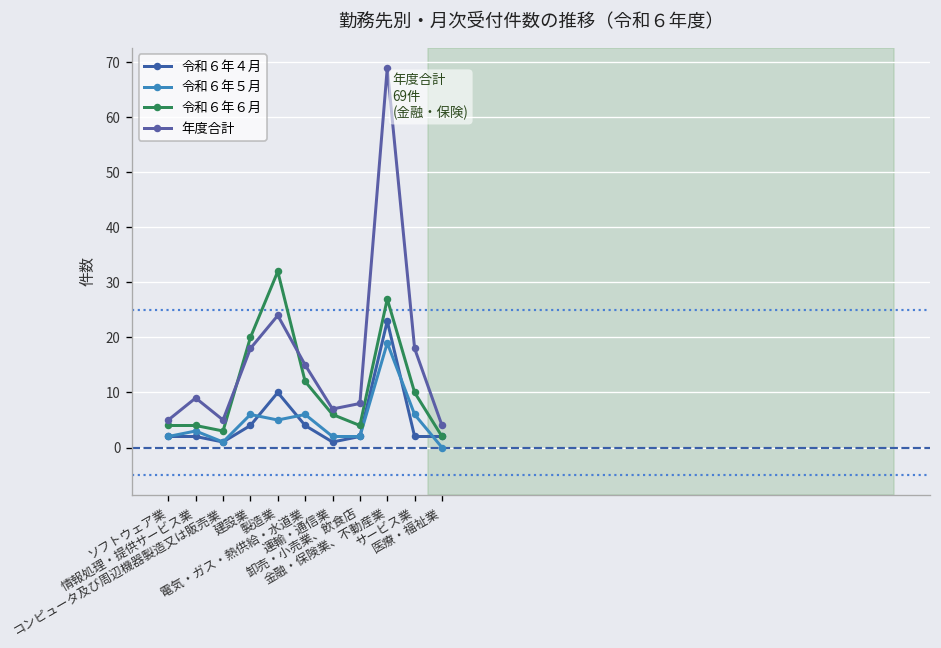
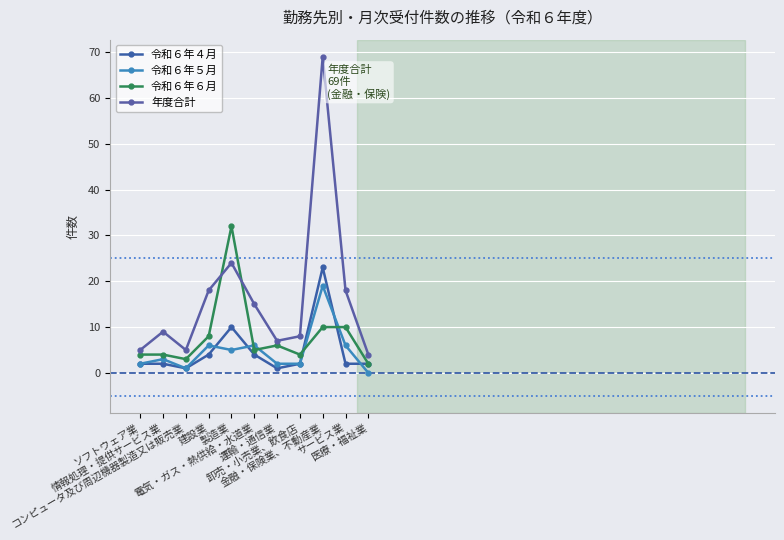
  {
    "令和６年６月": {
      "ソフトウェア業": 4,
      "情報処理・提供サービス業": 4,
      "コンピュータ及び周辺機器製造又は販売業": 3,
-     "建設業": 20,
+     "建設業": 8,
      "製造業": 32,
-     "電気・ガス・熱供給・水道業": 12,
+     "電気・ガス・熱供給・水道業": 5,
      "運輸・通信業": 6,
      "卸売・小売業、飲食店": 4,
-     "金融・保険業、不動産業": 27,
+     "金融・保険業、不動産業": 10,
      "サービス業": 10
    }
  }
